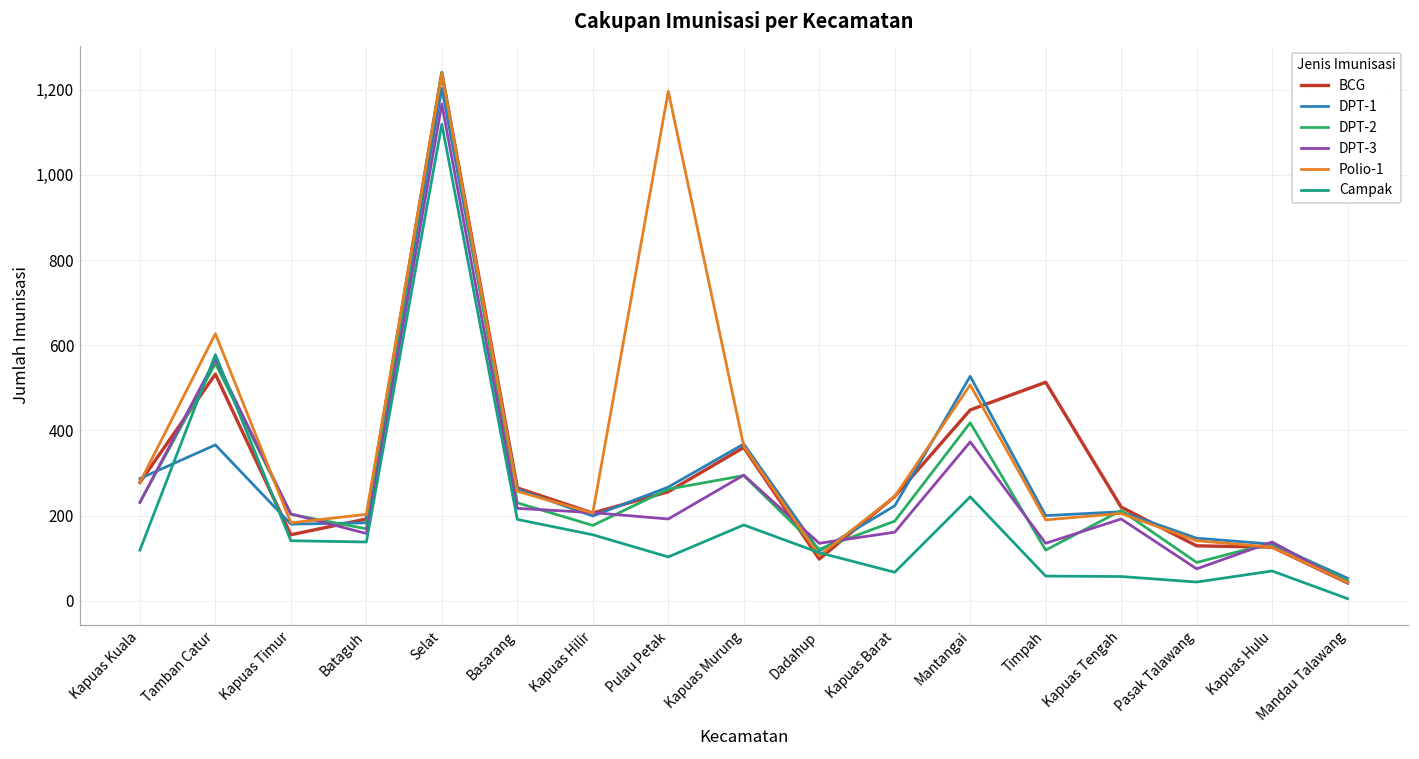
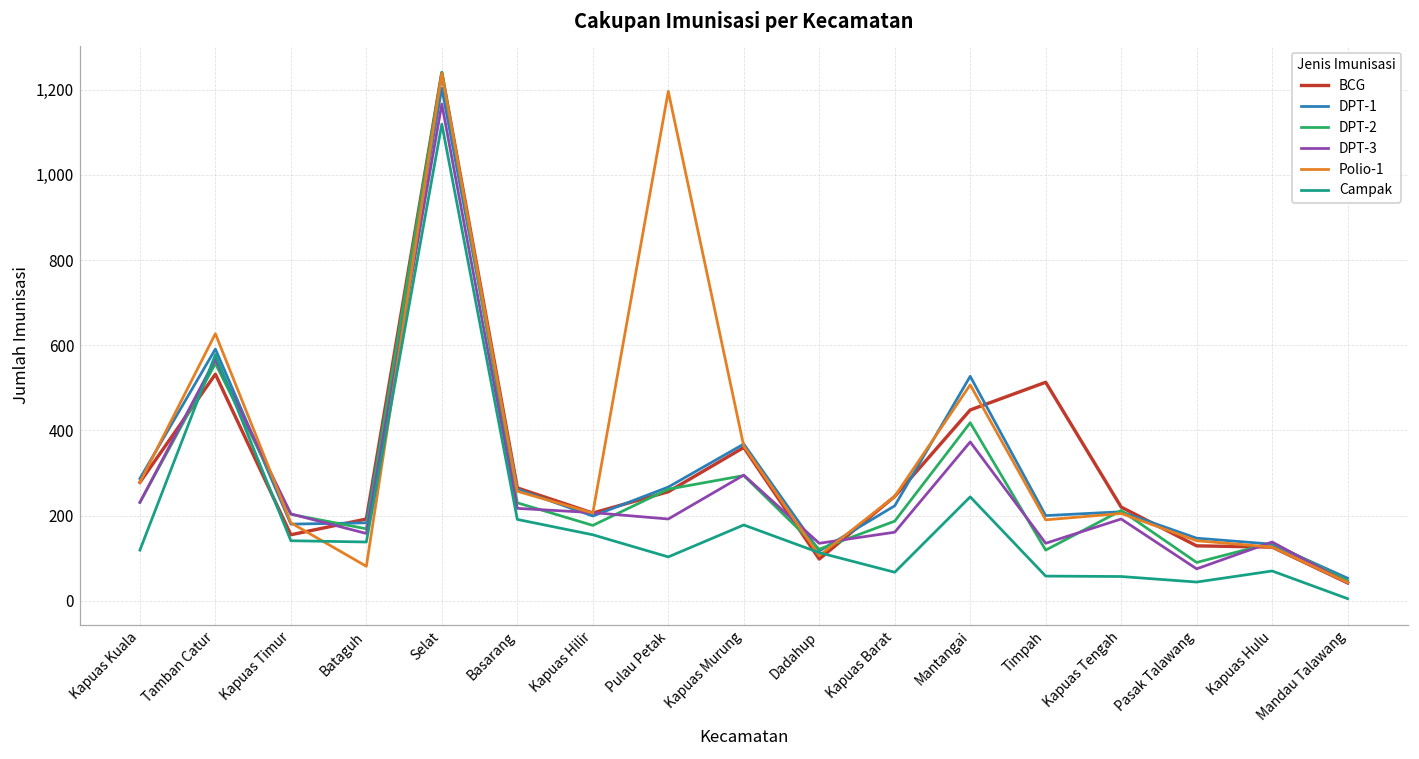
  {
    "BCG": {
      "Tamban Catur": "530",
      "Kapuas Timur": "160",
      "Bataguh": "190",
      "Dadahup": "100",
      "Mantangai": "450",
      "Timpah": "510",
      "Kapuas Tengah": "220",
      "Pasak Talawang": "130"
    },
    "DPT-1": {
      "Kapuas Kuala": "290",
-     "Tamban Catur": "370",
+     "Tamban Catur": "590",
      "Bataguh": "180",
      "Selat": "1,200",
      "Kapuas Hilir": "200",
      "Kapuas Barat": "220",
      "Mantangai": "530",
      "Timpah": "200"
    },
    "DPT-3": {
      "Tamban Catur": "570",
      "Bataguh": "160",
      "Selat": "1,170",
      "Basarang": "220",
      "Pulau Petak": "190",
      "Dadahup": "140",
      "Kapuas Barat": "160",
      "Mantangai": "370",
      "Timpah": "140",
      "Kapuas Tengah": "190",
      "Pasak Talawang": "80"
    },
    "Polio-1": {
      "Tamban Catur": "630",
-     "Bataguh": "200",
+     "Bataguh": "80",
      "Pulau Petak": "1,200",
      "Dadahup": "110",
      "Mantangai": "510",
      "Timpah": "190"
    }
  }
